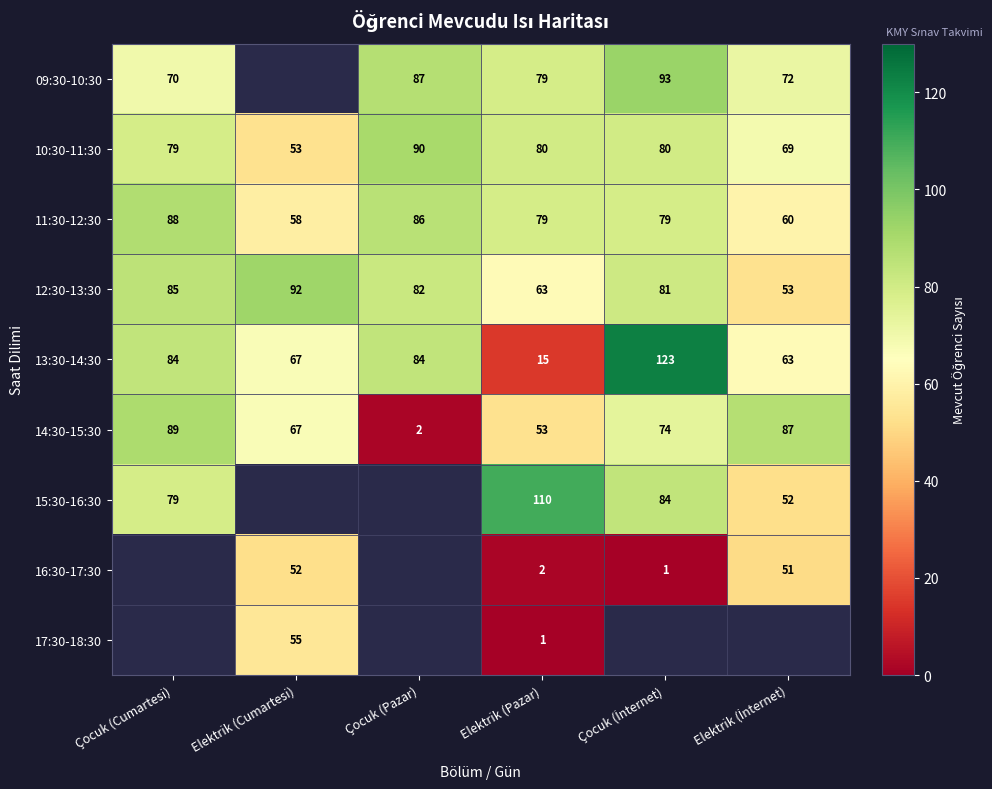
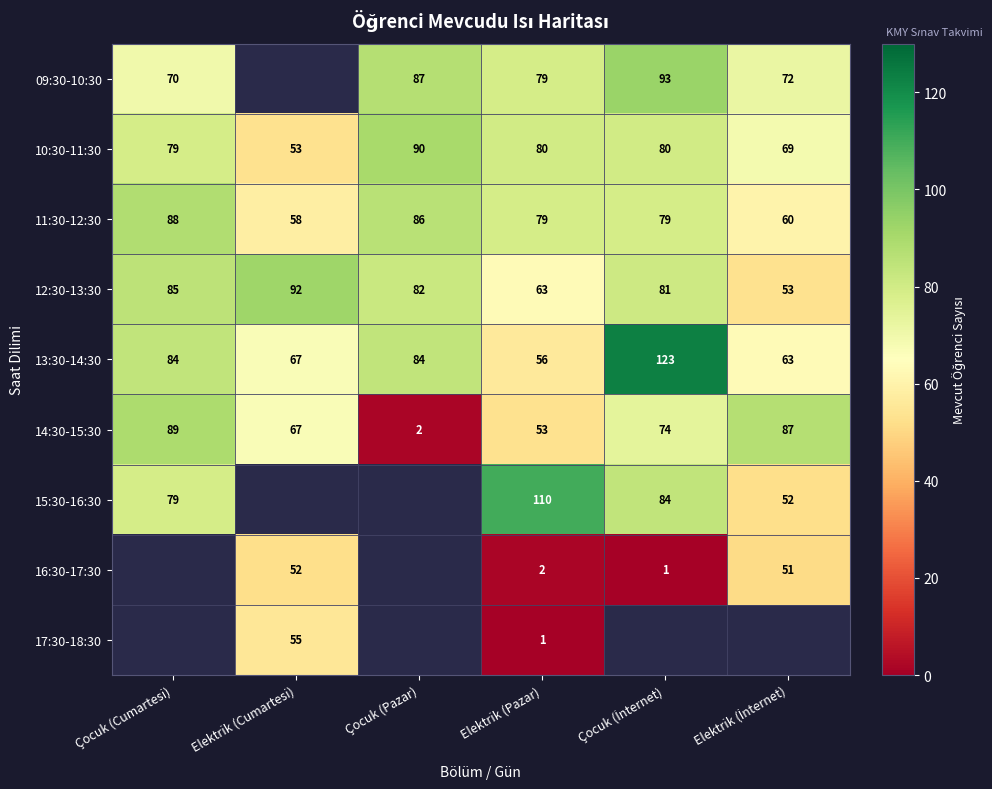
  {
    "09:30-10:30": {
      "Çocuk (Cumartesi)": 70,
      "Çocuk (Pazar)": 87,
      "Elektrik (Pazar)": 79,
      "Çocuk (İnternet)": 93,
      "Elektrik (İnternet)": 72
    },
    "10:30-11:30": {
      "Çocuk (Cumartesi)": 79,
      "Elektrik (Cumartesi)": 53,
      "Çocuk (Pazar)": 90,
      "Elektrik (Pazar)": 80,
      "Çocuk (İnternet)": 80,
      "Elektrik (İnternet)": 69
    },
    "11:30-12:30": {
      "Çocuk (Cumartesi)": 88,
      "Elektrik (Cumartesi)": 58,
      "Çocuk (Pazar)": 86,
      "Elektrik (Pazar)": 79,
      "Çocuk (İnternet)": 79,
      "Elektrik (İnternet)": 60
    },
    "12:30-13:30": {
      "Çocuk (Cumartesi)": 85,
      "Elektrik (Cumartesi)": 92,
      "Çocuk (Pazar)": 82,
      "Elektrik (Pazar)": 63,
      "Çocuk (İnternet)": 81,
      "Elektrik (İnternet)": 53
    },
    "13:30-14:30": {
      "Çocuk (Cumartesi)": 84,
      "Elektrik (Cumartesi)": 67,
      "Çocuk (Pazar)": 84,
-     "Elektrik (Pazar)": 15,
+     "Elektrik (Pazar)": 56,
      "Çocuk (İnternet)": 123,
      "Elektrik (İnternet)": 63
    },
    "14:30-15:30": {
      "Çocuk (Cumartesi)": 89,
      "Elektrik (Cumartesi)": 67,
      "Çocuk (Pazar)": 2,
      "Elektrik (Pazar)": 53,
      "Çocuk (İnternet)": 74,
      "Elektrik (İnternet)": 87
    },
    "15:30-16:30": {
      "Çocuk (Cumartesi)": 79,
      "Elektrik (Pazar)": 110,
      "Çocuk (İnternet)": 84,
      "Elektrik (İnternet)": 52
    },
    "16:30-17:30": {
      "Elektrik (Cumartesi)": 52,
      "Elektrik (Pazar)": 2,
      "Çocuk (İnternet)": 1,
      "Elektrik (İnternet)": 51
    },
    "17:30-18:30": {
      "Elektrik (Cumartesi)": 55,
      "Elektrik (Pazar)": 1
    }
  }
